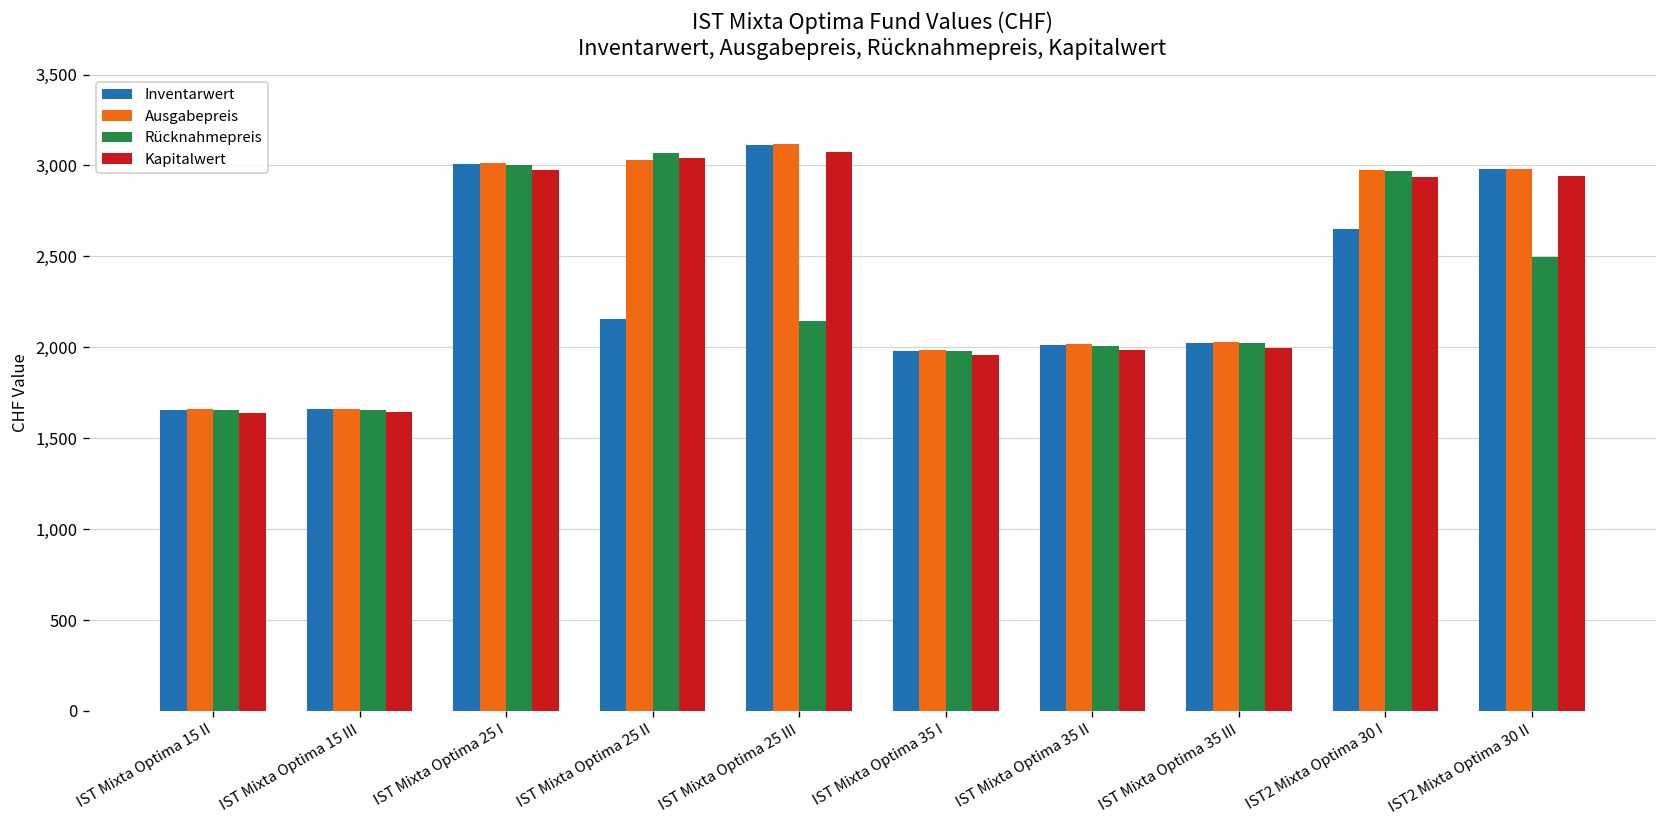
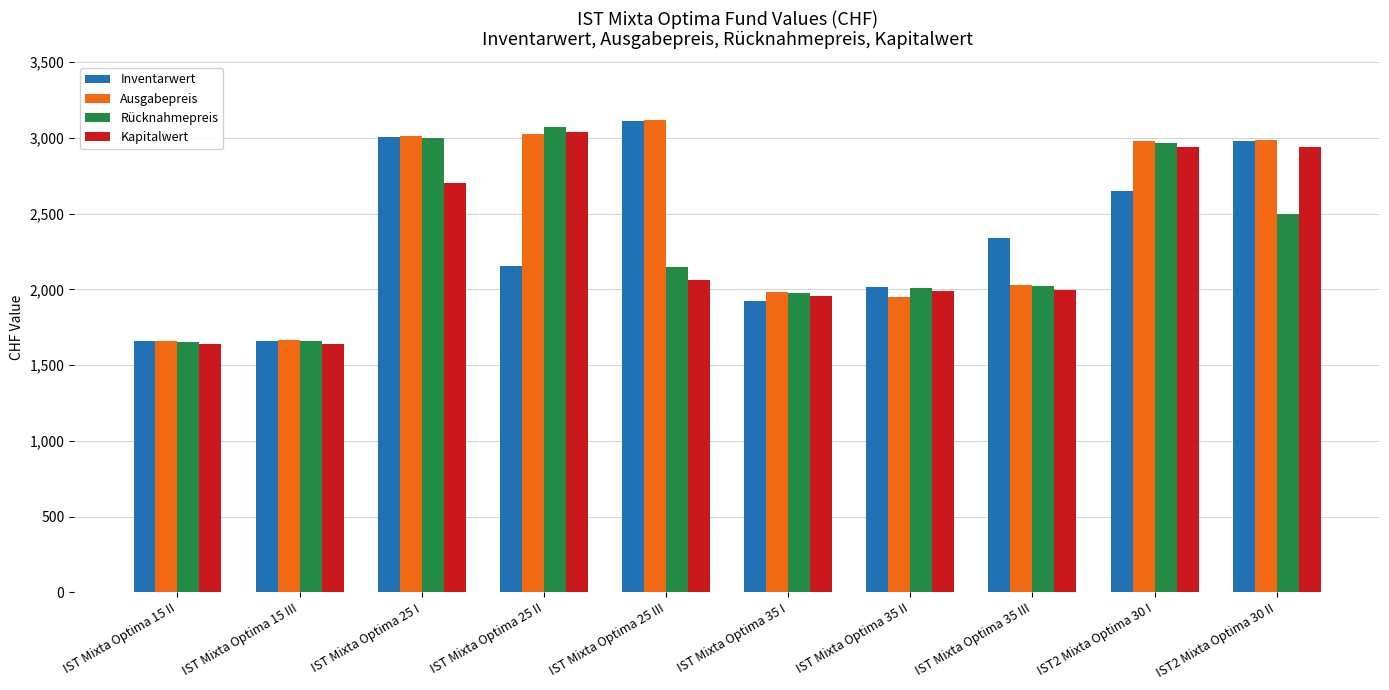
  {
    "Inventarwert": {
      "IST Mixta Optima 15 II": "1,660",
      "IST Mixta Optima 15 III": "1,660",
      "IST Mixta Optima 25 I": "3,010",
      "IST Mixta Optima 25 II": "2,150",
      "IST Mixta Optima 25 III": "3,110",
-     "IST Mixta Optima 35 I": "1,980",
+     "IST Mixta Optima 35 I": "1,920",
      "IST Mixta Optima 35 II": "2,010",
-     "IST Mixta Optima 35 III": "2,030",
+     "IST Mixta Optima 35 III": "2,340",
      "IST2 Mixta Optima 30 I": "2,650",
      "IST2 Mixta Optima 30 II": "2,980"
    },
    "Ausgabepreis": {
      "IST Mixta Optima 15 II": "1,660",
      "IST Mixta Optima 15 III": "1,660",
      "IST Mixta Optima 25 I": "3,010",
      "IST Mixta Optima 25 II": "3,030",
      "IST Mixta Optima 25 III": "3,120",
      "IST Mixta Optima 35 I": "1,990",
-     "IST Mixta Optima 35 II": "2,020",
+     "IST Mixta Optima 35 II": "1,950",
      "IST Mixta Optima 35 III": "2,030",
      "IST2 Mixta Optima 30 I": "2,980",
      "IST2 Mixta Optima 30 II": "2,980"
    },
    "Rücknahmepreis": {
      "IST Mixta Optima 15 II": "1,650",
      "IST Mixta Optima 15 III": "1,660",
      "IST Mixta Optima 25 I": "3,000",
      "IST Mixta Optima 25 II": "3,070",
      "IST Mixta Optima 25 III": "2,150",
      "IST Mixta Optima 35 I": "1,980",
      "IST Mixta Optima 35 II": "2,010",
      "IST Mixta Optima 35 III": "2,020",
      "IST2 Mixta Optima 30 I": "2,970",
      "IST2 Mixta Optima 30 II": "2,500"
    },
    "Kapitalwert": {
      "IST Mixta Optima 15 II": "1,640",
      "IST Mixta Optima 15 III": "1,640",
-     "IST Mixta Optima 25 I": "2,980",
+     "IST Mixta Optima 25 I": "2,700",
      "IST Mixta Optima 25 II": "3,040",
-     "IST Mixta Optima 25 III": "3,070",
+     "IST Mixta Optima 25 III": "2,060",
      "IST Mixta Optima 35 I": "1,960",
      "IST Mixta Optima 35 II": "1,990",
      "IST Mixta Optima 35 III": "2,000",
      "IST2 Mixta Optima 30 I": "2,940",
      "IST2 Mixta Optima 30 II": "2,940"
    }
  }
